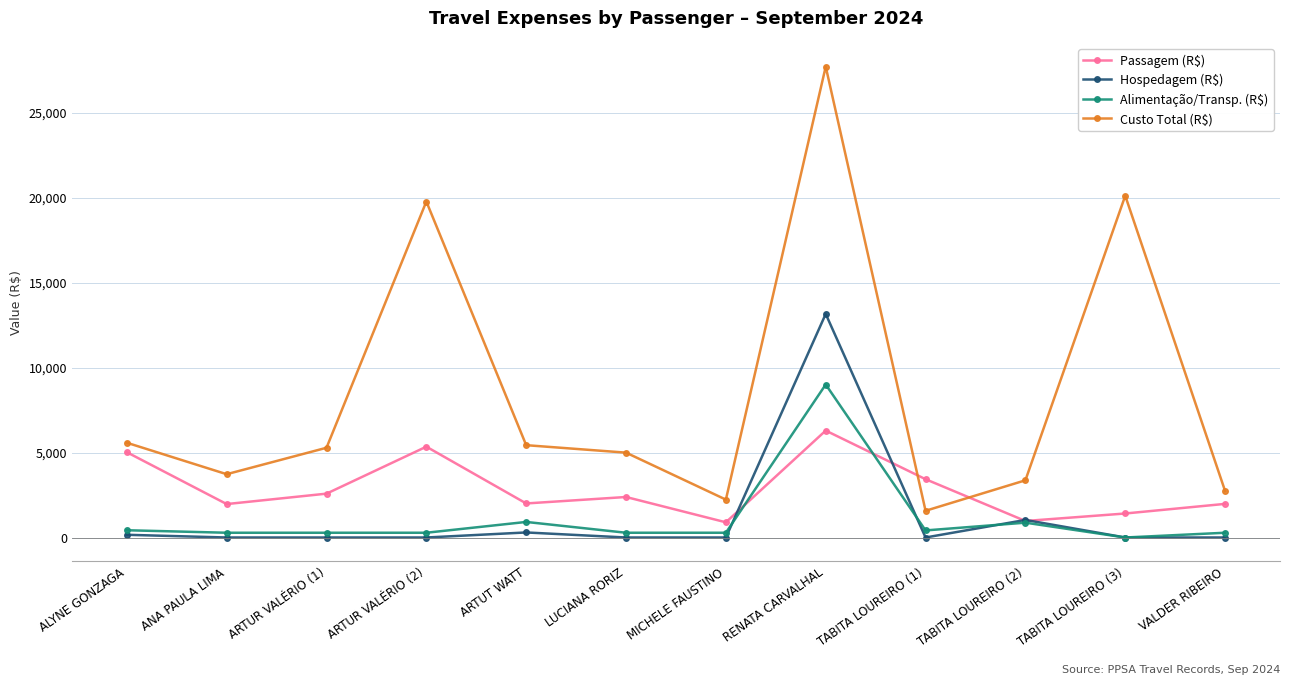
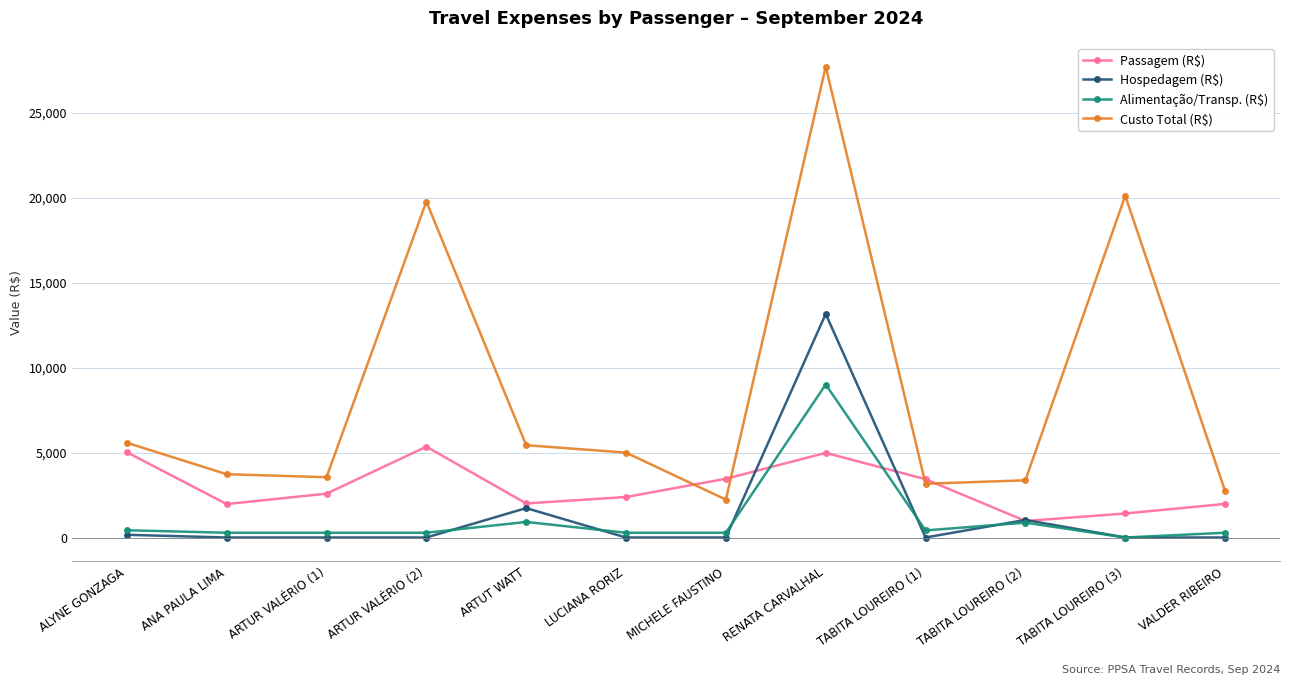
  {
    "Passagem (R$)": {
      "ALYNE GONZAGA": "5,000",
      "ANA PAULA LIMA": "2,000",
      "ARTUR VALÉRIO (1)": "2,600",
      "ARTUR VALÉRIO (2)": "5,300",
      "ARTUT WATT": "2,000",
      "LUCIANA RORIZ": "2,400",
-     "MICHELE FAUSTINO": "900",
-     "RENATA CARVALHAL": "6,300",
+     "MICHELE FAUSTINO": "3,500",
+     "RENATA CARVALHAL": "5,000",
      "TABITA LOUREIRO (1)": "3,400",
      "TABITA LOUREIRO (3)": "1,400",
      "VALDER RIBEIRO": "2,000"
    },
    "Hospedagem (R$)": {
      "ALYNE GONZAGA": "200",
      "ANA PAULA LIMA": "0",
      "ARTUR VALÉRIO (1)": "0",
      "ARTUR VALÉRIO (2)": "0",
-     "ARTUT WATT": "300",
+     "ARTUT WATT": "1,700",
      "LUCIANA RORIZ": "0",
      "MICHELE FAUSTINO": "0",
      "RENATA CARVALHAL": "13,200",
      "TABITA LOUREIRO (1)": "0",
      "VALDER RIBEIRO": "0"
    },
    "Alimentação/Transp. (R$)": {
      "ALYNE GONZAGA": "400",
      "ANA PAULA LIMA": "300",
      "ARTUR VALÉRIO (1)": "300",
      "ARTUR VALÉRIO (2)": "300",
      "ARTUT WATT": "900",
      "LUCIANA RORIZ": "300",
      "MICHELE FAUSTINO": "300",
      "RENATA CARVALHAL": "9,000",
      "TABITA LOUREIRO (1)": "400",
      "VALDER RIBEIRO": "300"
    },
    "Custo Total (R$)": {
      "ALYNE GONZAGA": "5,600",
      "ANA PAULA LIMA": "3,700",
-     "ARTUR VALÉRIO (1)": "5,300",
+     "ARTUR VALÉRIO (1)": "3,500",
      "ARTUR VALÉRIO (2)": "19,800",
      "ARTUT WATT": "5,400",
      "LUCIANA RORIZ": "5,000",
      "MICHELE FAUSTINO": "2,200",
      "RENATA CARVALHAL": "27,700",
-     "TABITA LOUREIRO (1)": "1,600",
+     "TABITA LOUREIRO (1)": "3,200",
      "TABITA LOUREIRO (2)": "3,400",
      "TABITA LOUREIRO (3)": "20,100",
      "VALDER RIBEIRO": "2,700"
    }
  }
